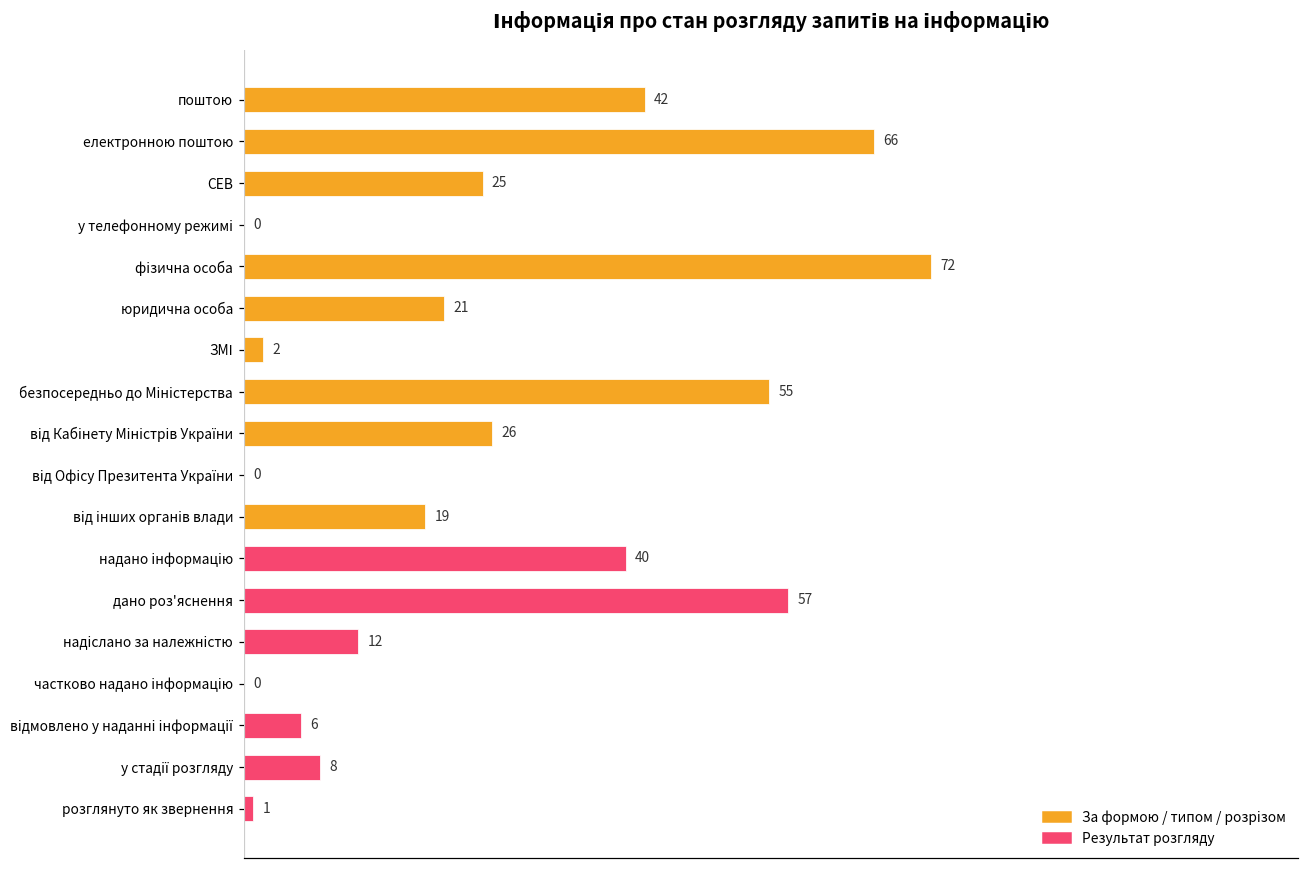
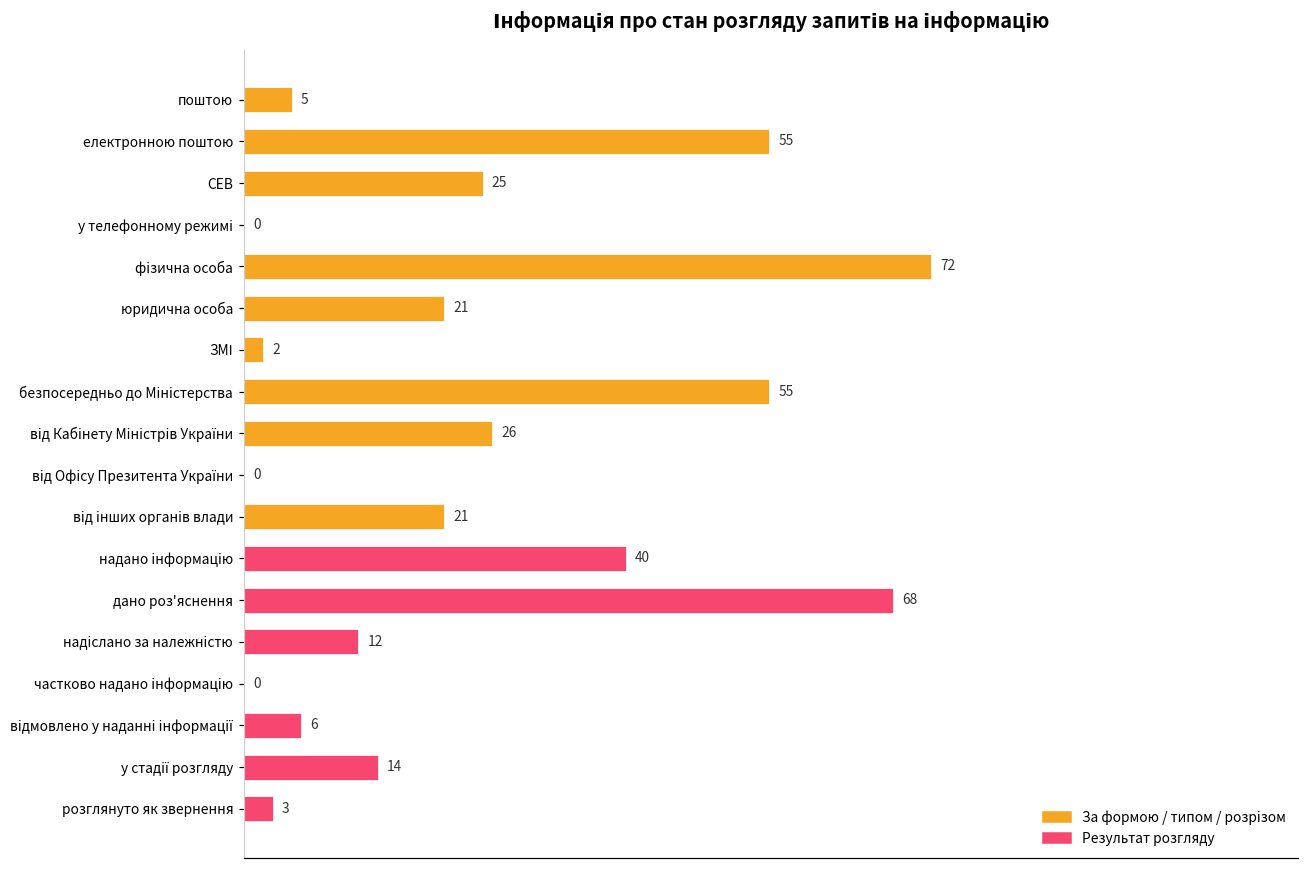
  {
-   "поштою": 42,
-   "електронною поштою": 66,
+   "поштою": 5,
+   "електронною поштою": 55,
    "СЕВ": 25,
    "у телефонному режимі": 0,
    "фізична особа": 72,
    "юридична особа": 21,
    "ЗМІ": 2,
    "безпосередньо до Міністерства": 55,
    "від Кабінету Міністрів України": 26,
    "від Офісу Презитента України": 0,
-   "від інших органів влади": 19,
+   "від інших органів влади": 21,
    "надано інформацію": 40,
-   "дано роз'яснення": 57,
+   "дано роз'яснення": 68,
    "надіслано за належністю": 12,
    "частково надано інформацію": 0,
    "відмовлено у наданні інформації": 6,
-   "у стадії розгляду": 8,
-   "розглянуто як звернення": 1
+   "у стадії розгляду": 14,
+   "розглянуто як звернення": 3
  }
